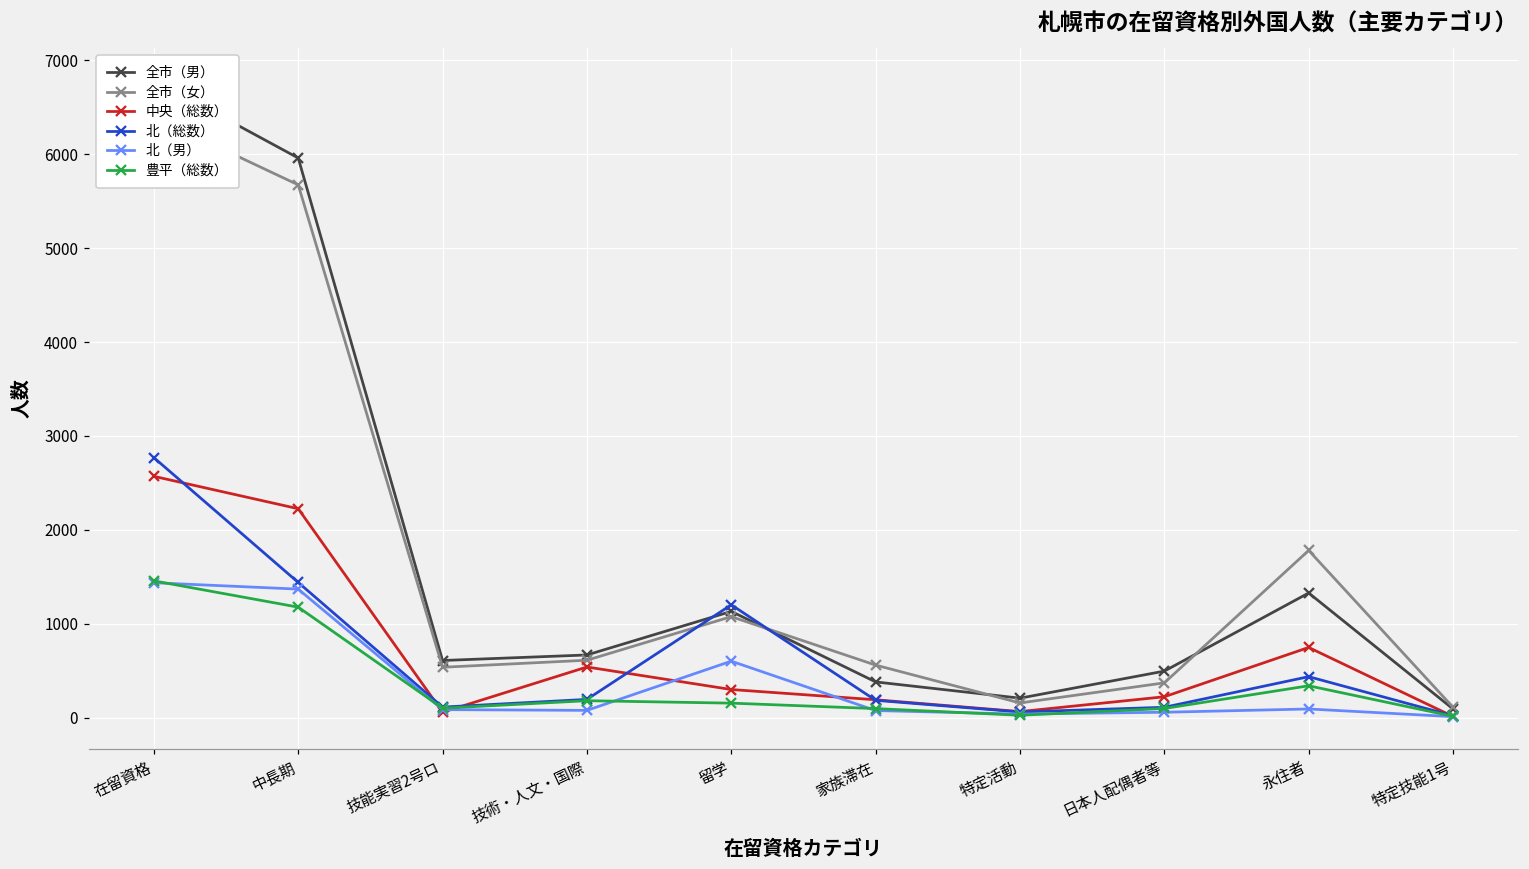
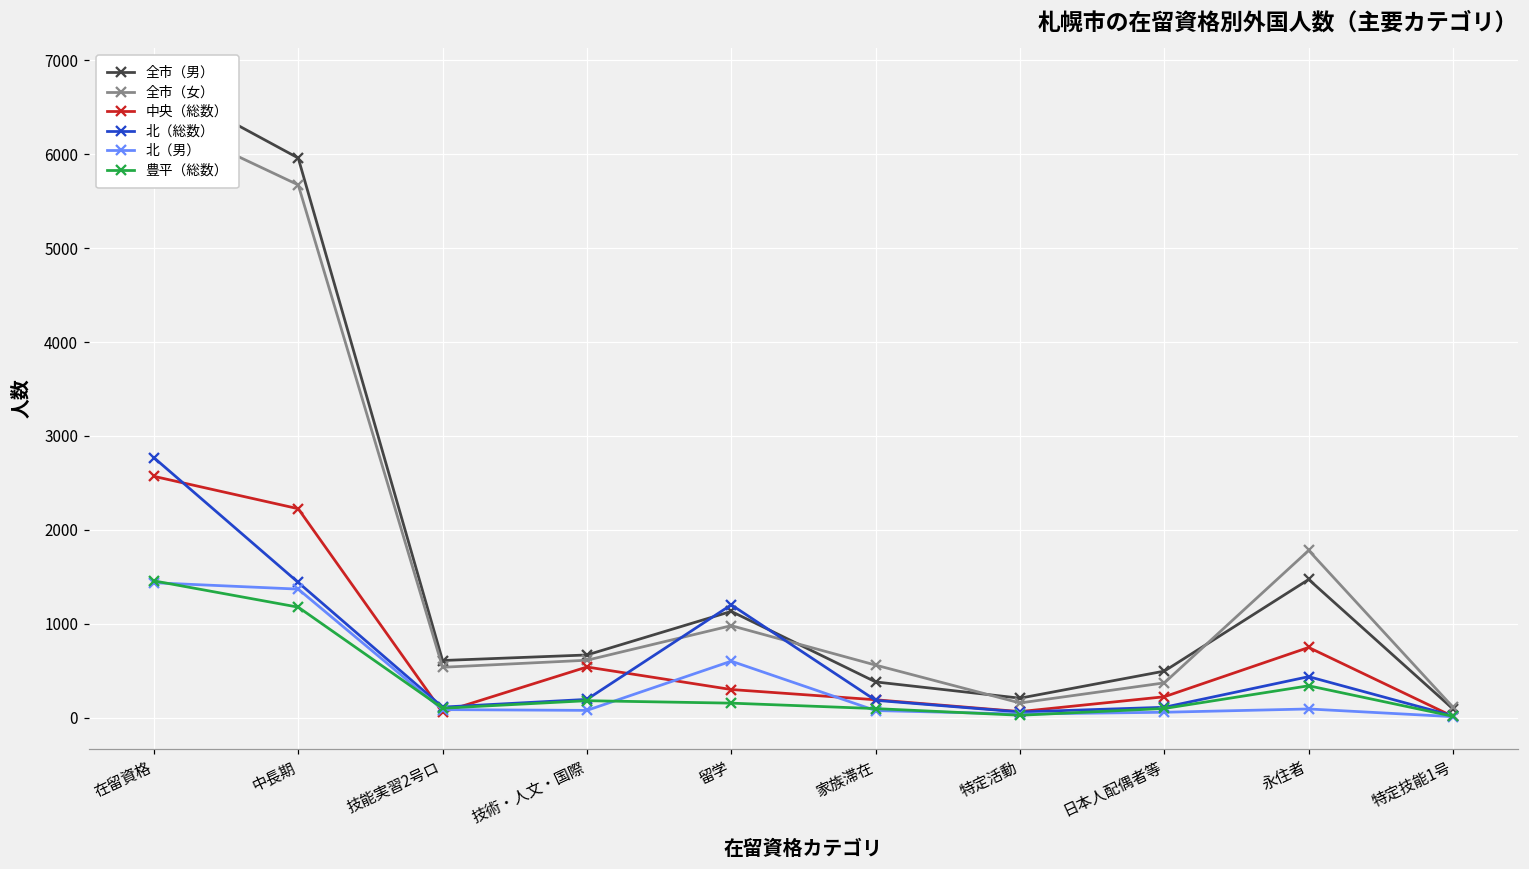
  {
    "全市（男）": {
      "中長期": 6000,
      "技能実習2号ロ": 600,
      "技術・人文・国際": 700,
      "留学": 1100,
      "家族滞在": 400,
      "特定活動": 200,
      "日本人配偶者等": 500,
-     "永住者": 1300
+     "永住者": 1500
    },
    "全市（女）": {
      "中長期": 5700,
      "技能実習2号ロ": 500,
      "技術・人文・国際": 600,
-     "留学": 1100,
+     "留学": 1000,
      "家族滞在": 600,
      "特定活動": 200,
      "日本人配偶者等": 400,
      "永住者": 1800
    },
    "中央（総数）": {
      "在留資格": 2600,
      "中長期": 2200,
      "技術・人文・国際": 500,
      "留学": 300,
      "日本人配偶者等": 200,
      "永住者": 700
    },
    "北（総数）": {
      "在留資格": 2800,
      "中長期": 1400,
      "留学": 1200,
      "永住者": 400
    },
    "北（男）": {
      "中長期": 1400,
      "技術・人文・国際": 100,
      "留学": 600,
      "日本人配偶者等": 100,
      "永住者": 100
    },
    "豊平（総数）": {
      "中長期": 1200,
      "留学": 200,
      "永住者": 300
    }
  }
